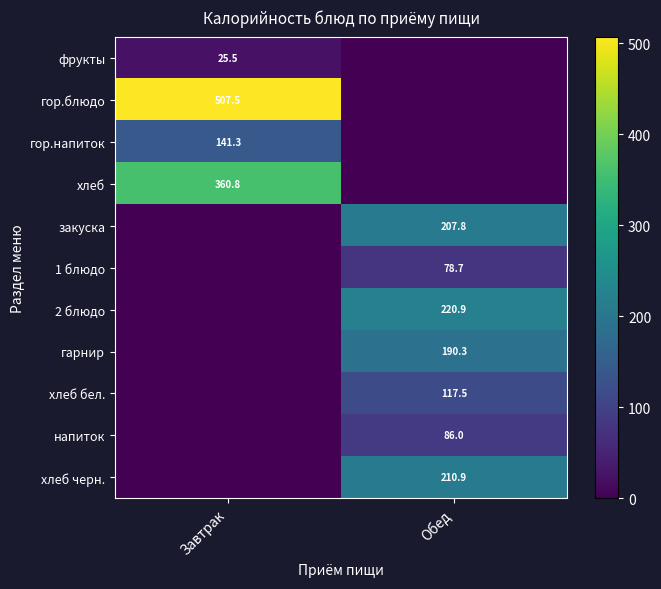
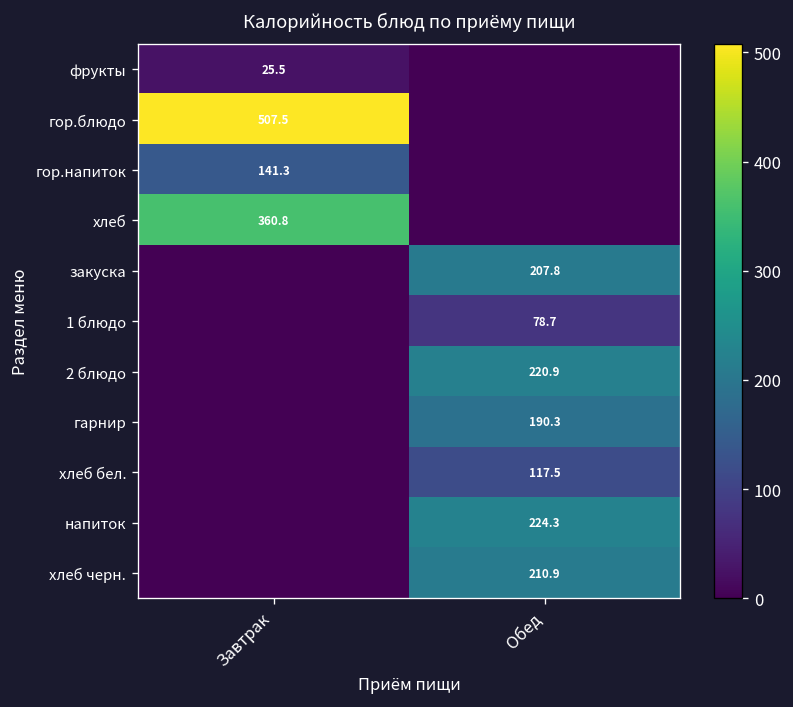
  {
    "фрукты": {
      "Завтрак": 25.5
    },
    "гор.блюдо": {
      "Завтрак": 507.5
    },
    "гор.напиток": {
      "Завтрак": 141.3
    },
    "хлеб": {
      "Завтрак": 360.8
    },
    "закуска": {
      "Обед": 207.8
    },
    "1 блюдо": {
      "Обед": 78.7
    },
    "2 блюдо": {
      "Обед": 220.9
    },
    "гарнир": {
      "Обед": 190.3
    },
    "хлеб бел.": {
      "Обед": 117.5
    },
    "напиток": {
-     "Обед": 86.0
+     "Обед": 224.3
    },
    "хлеб черн.": {
      "Обед": 210.9
    }
  }
